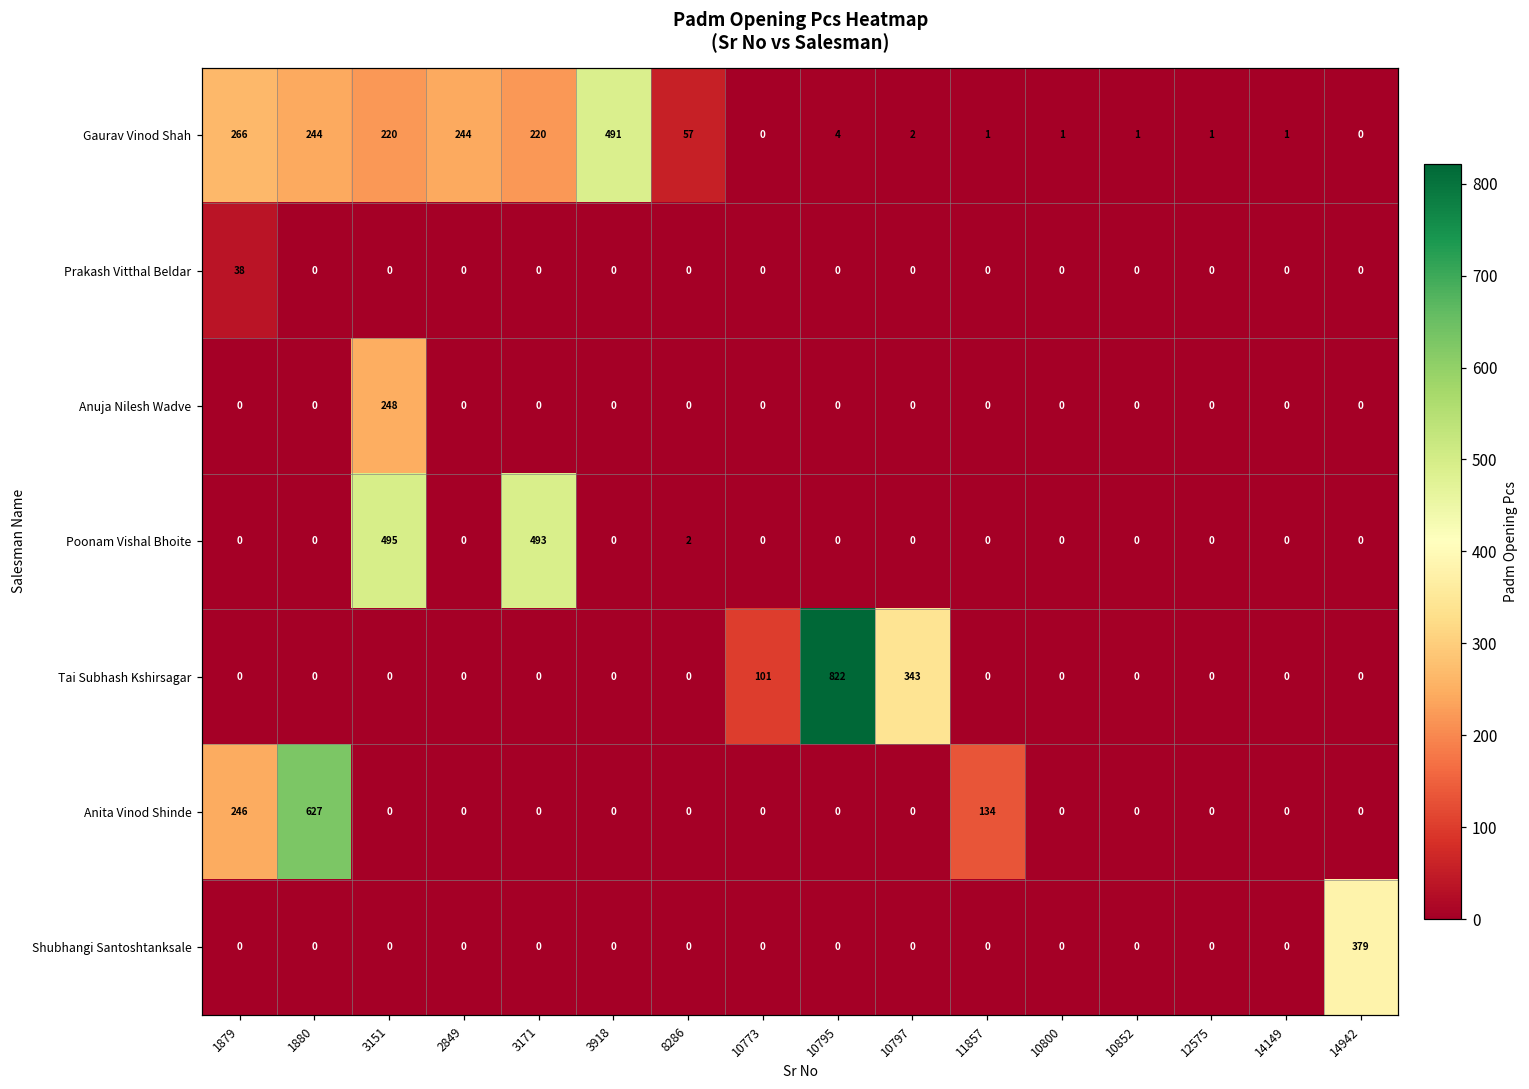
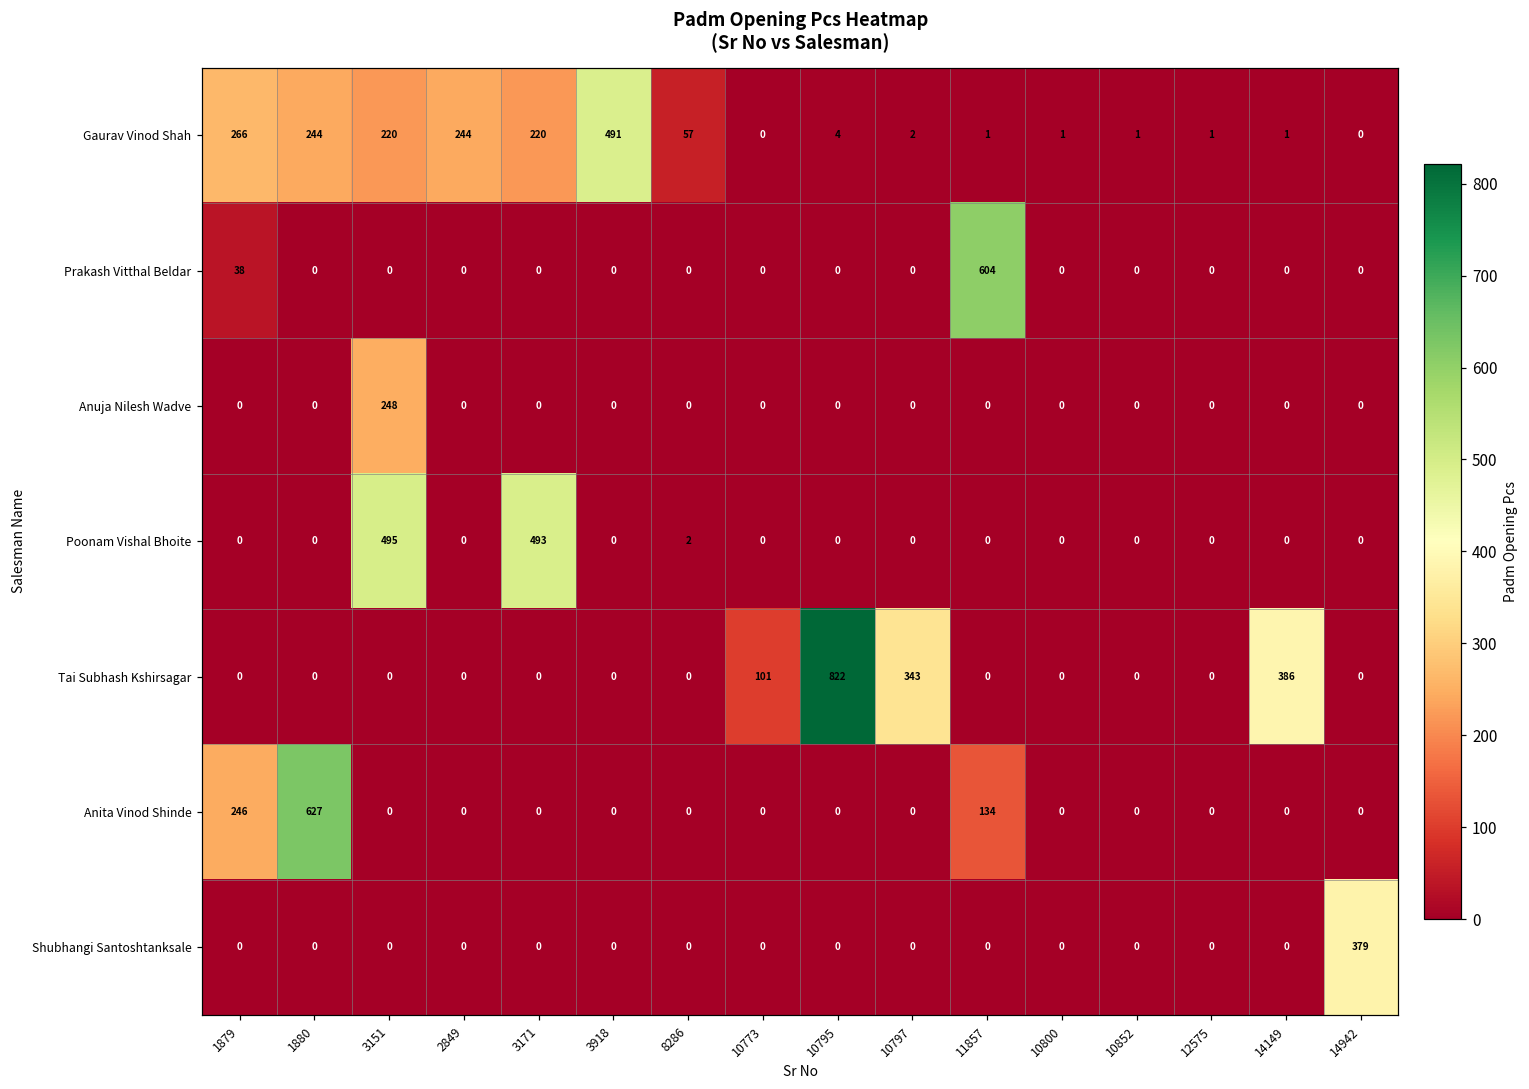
  {
    "Gaurav Vinod Shah": {
      "1879": 266,
      "1880": 244,
      "3151": 220,
      "2849": 244,
      "3171": 220,
      "3918": 491,
      "8286": 57,
      "10773": 0,
      "10795": 4,
      "10797": 2,
      "11857": 1,
      "10800": 1,
      "10852": 1,
      "12575": 1,
      "14149": 1,
      "14942": 0
    },
    "Prakash Vitthal Beldar": {
      "1879": 38,
      "1880": 0,
      "3151": 0,
      "2849": 0,
      "3171": 0,
      "3918": 0,
      "8286": 0,
      "10773": 0,
      "10795": 0,
      "10797": 0,
-     "11857": 0,
+     "11857": 604,
      "10800": 0,
      "10852": 0,
      "12575": 0,
      "14149": 0,
      "14942": 0
    },
    "Anuja Nilesh Wadve": {
      "1879": 0,
      "1880": 0,
      "3151": 248,
      "2849": 0,
      "3171": 0,
      "3918": 0,
      "8286": 0,
      "10773": 0,
      "10795": 0,
      "10797": 0,
      "11857": 0,
      "10800": 0,
      "10852": 0,
      "12575": 0,
      "14149": 0,
      "14942": 0
    },
    "Poonam Vishal Bhoite": {
      "1879": 0,
      "1880": 0,
      "3151": 495,
      "2849": 0,
      "3171": 493,
      "3918": 0,
      "8286": 2,
      "10773": 0,
      "10795": 0,
      "10797": 0,
      "11857": 0,
      "10800": 0,
      "10852": 0,
      "12575": 0,
      "14149": 0,
      "14942": 0
    },
    "Tai Subhash Kshirsagar": {
      "1879": 0,
      "1880": 0,
      "3151": 0,
      "2849": 0,
      "3171": 0,
      "3918": 0,
      "8286": 0,
      "10773": 101,
      "10795": 822,
      "10797": 343,
      "11857": 0,
      "10800": 0,
      "10852": 0,
      "12575": 0,
-     "14149": 0,
+     "14149": 386,
      "14942": 0
    },
    "Anita Vinod Shinde": {
      "1879": 246,
      "1880": 627,
      "3151": 0,
      "2849": 0,
      "3171": 0,
      "3918": 0,
      "8286": 0,
      "10773": 0,
      "10795": 0,
      "10797": 0,
      "11857": 134,
      "10800": 0,
      "10852": 0,
      "12575": 0,
      "14149": 0,
      "14942": 0
    },
    "Shubhangi Santoshtanksale": {
      "1879": 0,
      "1880": 0,
      "3151": 0,
      "2849": 0,
      "3171": 0,
      "3918": 0,
      "8286": 0,
      "10773": 0,
      "10795": 0,
      "10797": 0,
      "11857": 0,
      "10800": 0,
      "10852": 0,
      "12575": 0,
      "14149": 0,
      "14942": 379
    }
  }
